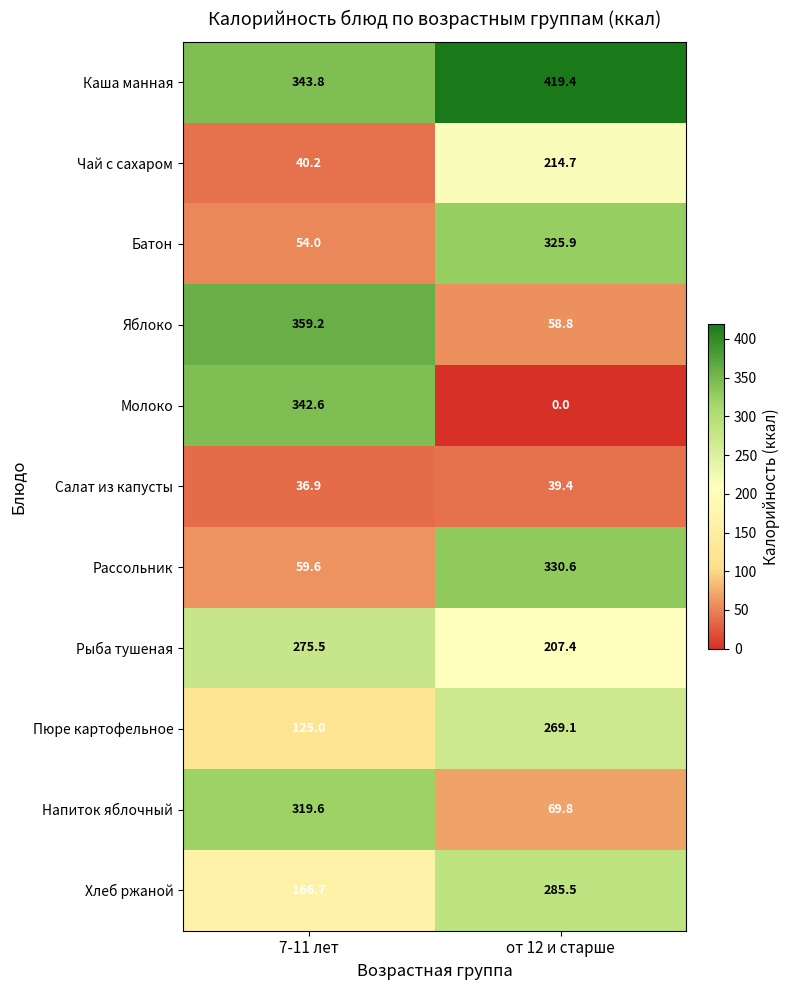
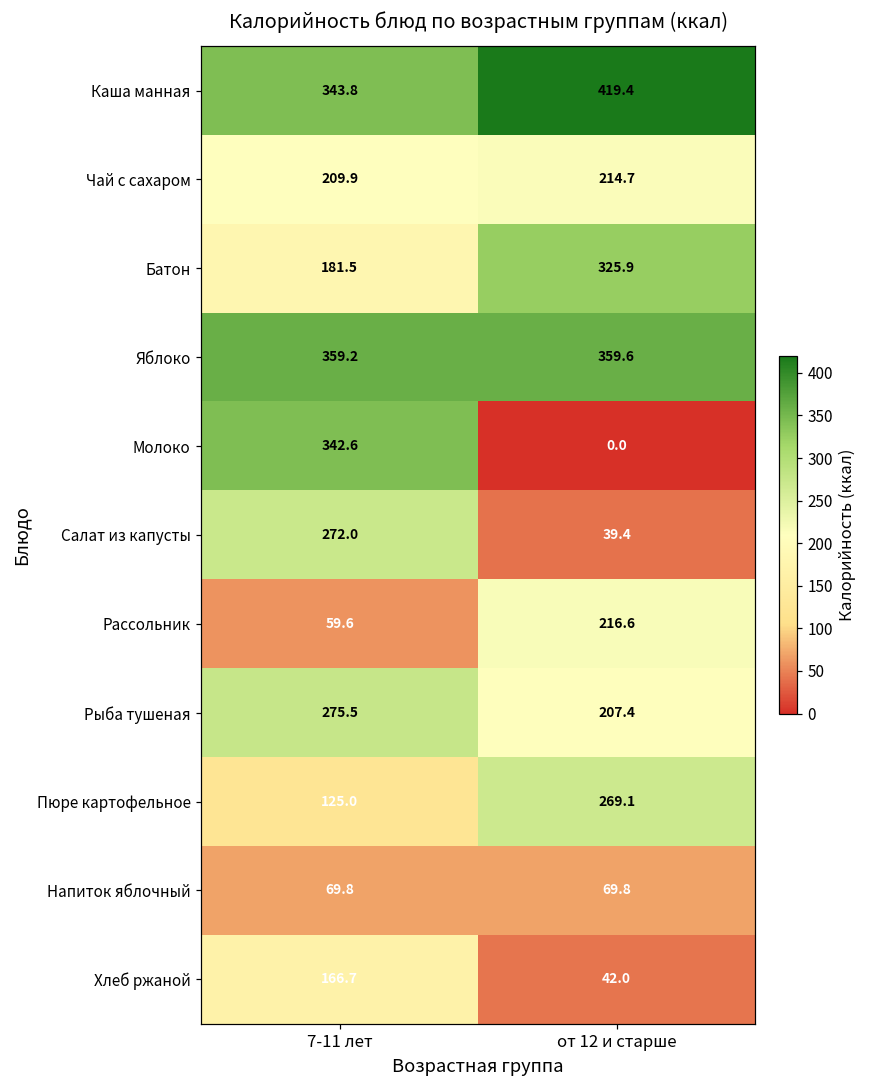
  {
    "Каша манная": {
      "7-11 лет": 343.8,
      "от 12 и старше": 419.4
    },
    "Чай с сахаром": {
-     "7-11 лет": 40.2,
+     "7-11 лет": 209.9,
      "от 12 и старше": 214.7
    },
    "Батон": {
-     "7-11 лет": 54.0,
+     "7-11 лет": 181.5,
      "от 12 и старше": 325.9
    },
    "Яблоко": {
      "7-11 лет": 359.2,
-     "от 12 и старше": 58.8
+     "от 12 и старше": 359.6
    },
    "Молоко": {
      "7-11 лет": 342.6,
      "от 12 и старше": 0.0
    },
    "Салат из капусты": {
-     "7-11 лет": 36.9,
+     "7-11 лет": 272.0,
      "от 12 и старше": 39.4
    },
    "Рассольник": {
      "7-11 лет": 59.6,
-     "от 12 и старше": 330.6
+     "от 12 и старше": 216.6
    },
    "Рыба тушеная": {
      "7-11 лет": 275.5,
      "от 12 и старше": 207.4
    },
    "Пюре картофельное": {
      "7-11 лет": 125.0,
      "от 12 и старше": 269.1
    },
    "Напиток яблочный": {
-     "7-11 лет": 319.6,
+     "7-11 лет": 69.8,
      "от 12 и старше": 69.8
    },
    "Хлеб ржаной": {
      "7-11 лет": 166.7,
-     "от 12 и старше": 285.5
+     "от 12 и старше": 42.0
    }
  }
